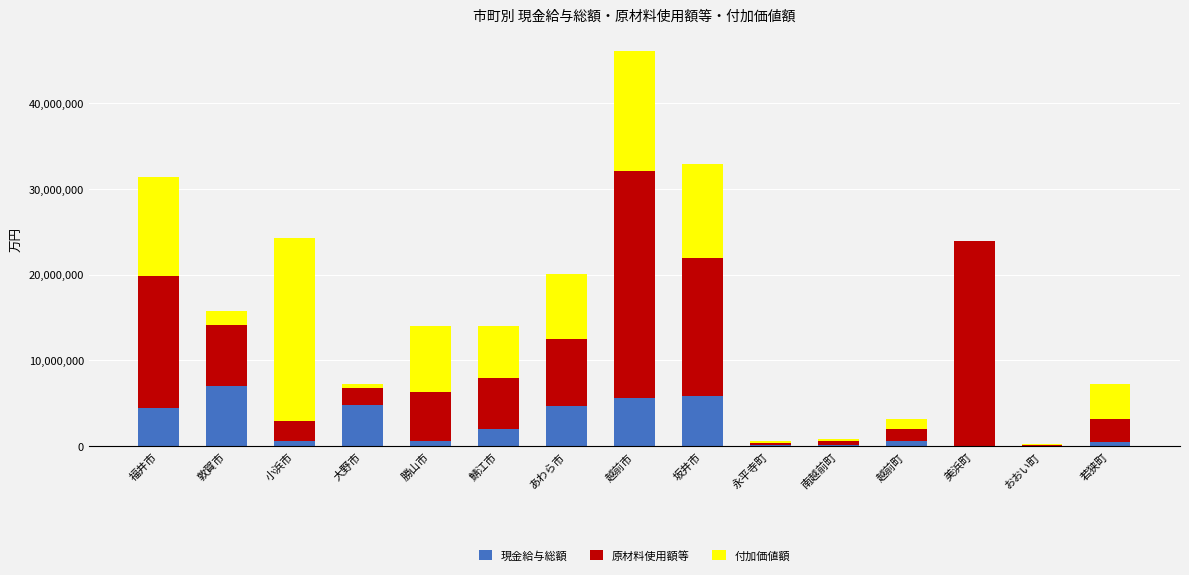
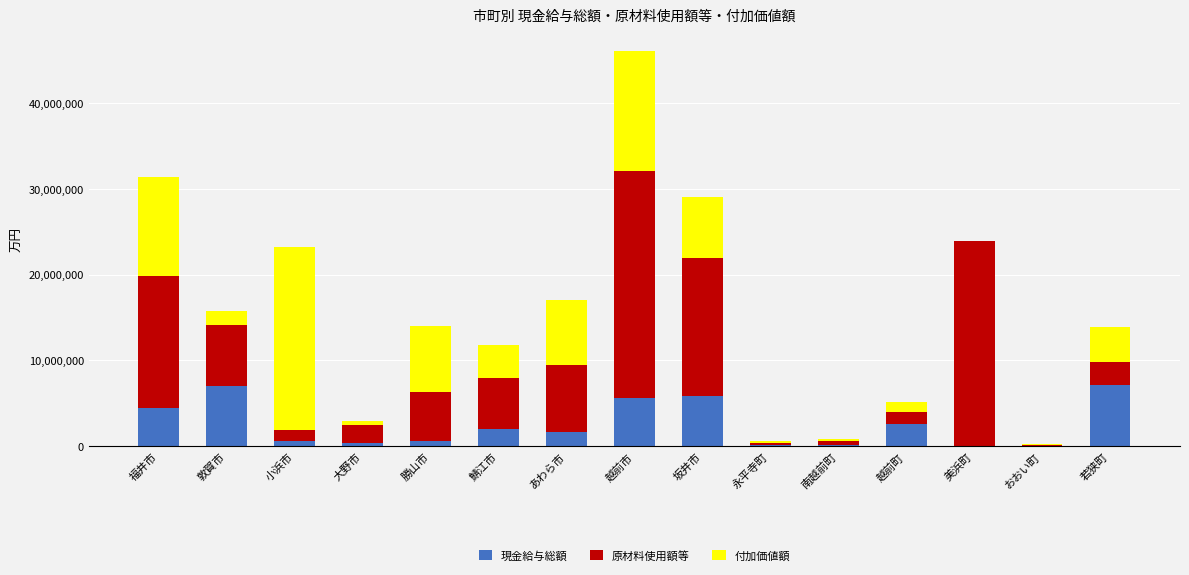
  {
    "現金給与総額": {
      "福井市": "4,000,000",
      "敦賀市": "7,000,000",
      "小浜市": "1,000,000",
-     "大野市": "5,000,000",
+     "大野市": "0",
      "勝山市": "1,000,000",
      "鯖江市": "2,000,000",
-     "あわら市": "5,000,000",
+     "あわら市": "2,000,000",
      "越前市": "6,000,000",
      "坂井市": "6,000,000",
-     "越前町": "1,000,000",
-     "若狭町": "1,000,000"
+     "越前町": "3,000,000",
+     "若狭町": "7,000,000"
    },
    "原材料使用額等": {
      "福井市": "15,000,000",
      "敦賀市": "7,000,000",
-     "小浜市": "2,000,000",
+     "小浜市": "1,000,000",
      "大野市": "2,000,000",
      "勝山市": "6,000,000",
      "鯖江市": "6,000,000",
      "あわら市": "8,000,000",
      "越前市": "26,000,000",
      "坂井市": "16,000,000",
      "南越前町": "0",
      "越前町": "1,000,000",
      "美浜町": "24,000,000",
      "若狭町": "3,000,000"
    },
    "付加価値額": {
      "福井市": "11,000,000",
      "敦賀市": "2,000,000",
      "小浜市": "21,000,000",
      "大野市": "0",
      "勝山市": "8,000,000",
-     "鯖江市": "6,000,000",
+     "鯖江市": "4,000,000",
      "あわら市": "8,000,000",
      "越前市": "14,000,000",
-     "坂井市": "11,000,000",
+     "坂井市": "7,000,000",
      "越前町": "1,000,000",
      "若狭町": "4,000,000"
    }
  }
